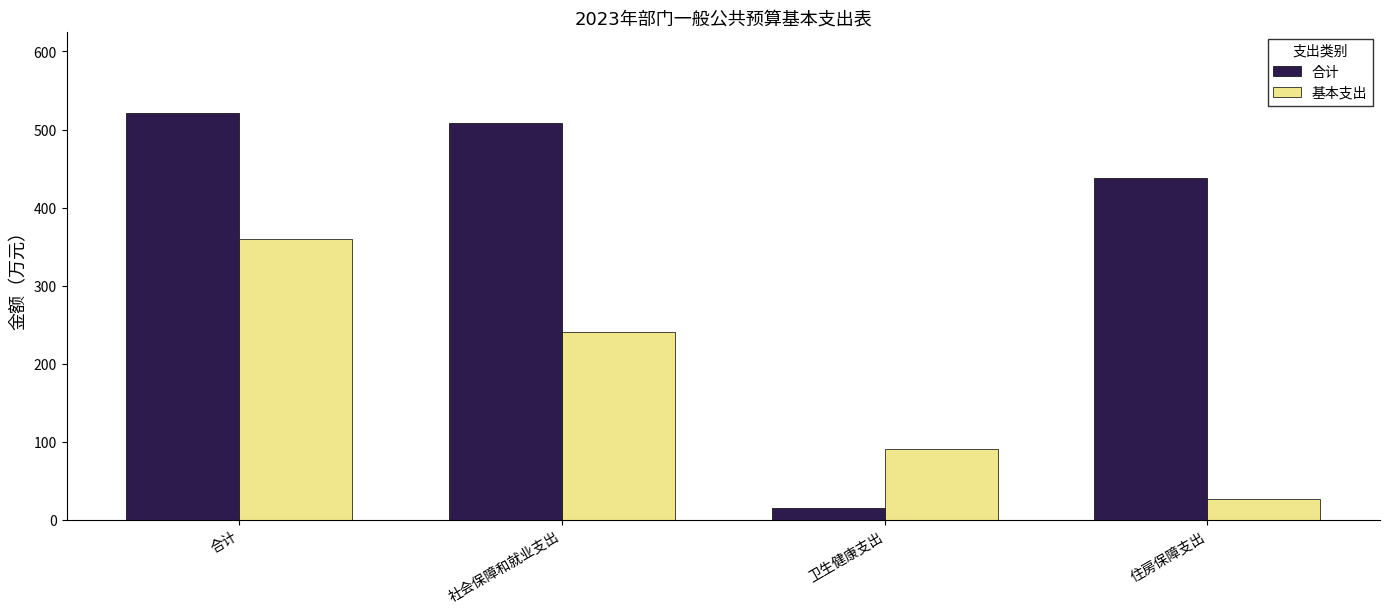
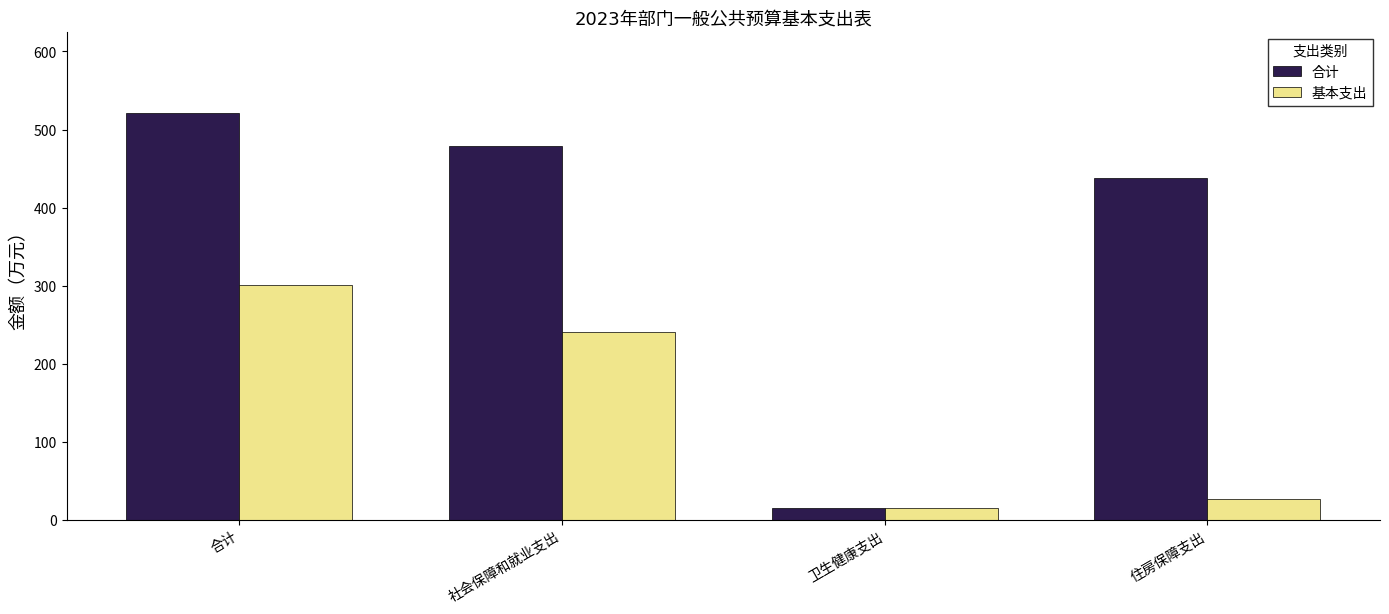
  {
    "合计": {
      "合计": 520,
-     "社会保障和就业支出": 510,
+     "社会保障和就业支出": 480,
      "卫生健康支出": 20,
      "住房保障支出": 440
    },
    "基本支出": {
-     "合计": 360,
+     "合计": 300,
      "社会保障和就业支出": 240,
-     "卫生健康支出": 90,
+     "卫生健康支出": 20,
      "住房保障支出": 30
    }
  }
